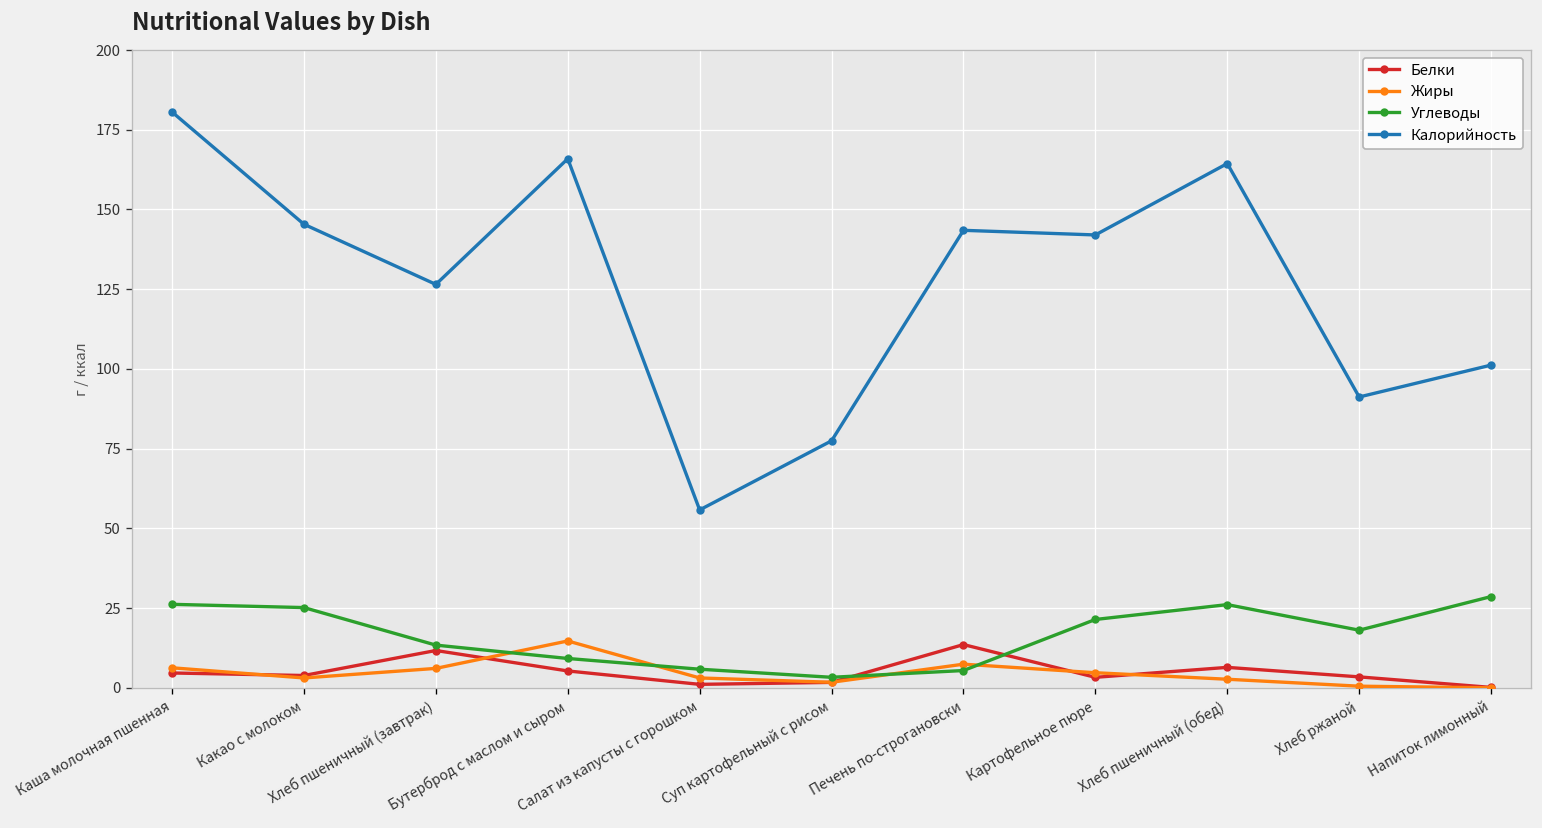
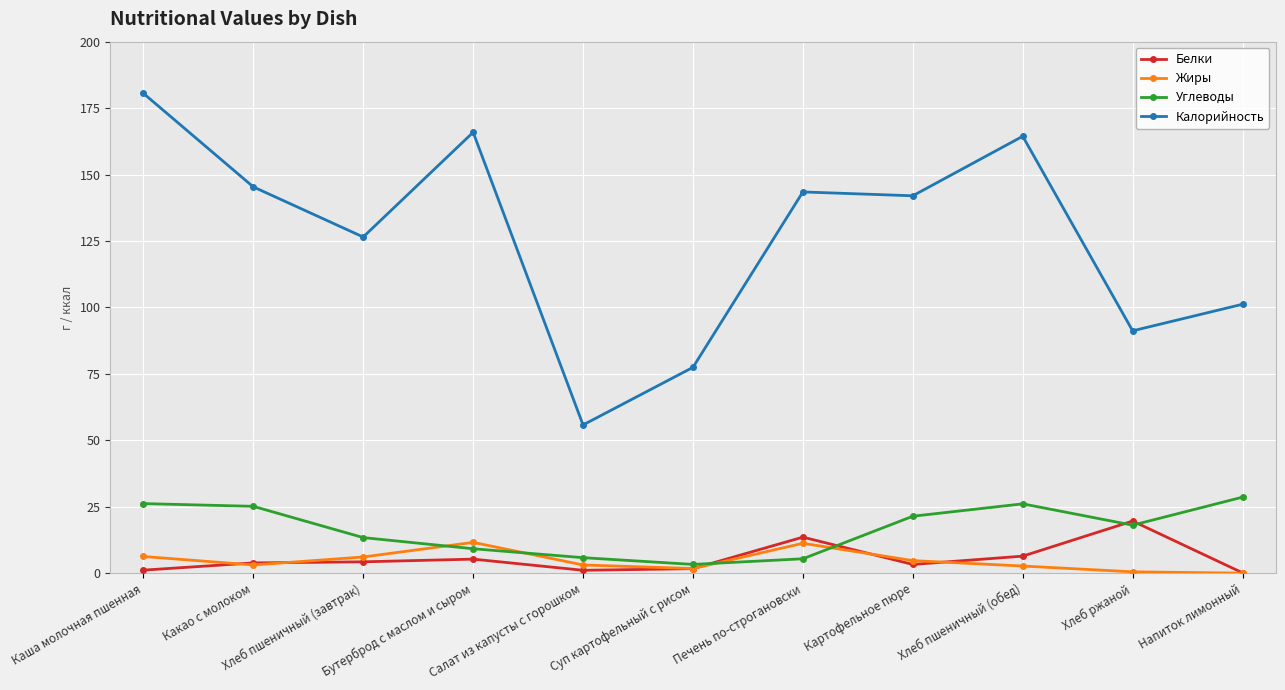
  {
    "Белки": {
-     "Каша молочная пшенная": 5,
-     "Хлеб пшеничный (завтрак)": 12,
+     "Каша молочная пшенная": 1,
+     "Хлеб пшеничный (завтрак)": 4,
      "Бутерброд с маслом и сыром": 5,
      "Салат из капусты с горошком": 1,
      "Печень по-строгановски": 14,
      "Картофельное пюре": 3,
      "Хлеб пшеничный (обед)": 6,
-     "Хлеб ржаной": 3
+     "Хлеб ржаной": 20
    },
    "Жиры": {
      "Каша молочная пшенная": 6,
      "Хлеб пшеничный (завтрак)": 6,
-     "Бутерброд с маслом и сыром": 15,
+     "Бутерброд с маслом и сыром": 12,
      "Салат из капусты с горошком": 3,
-     "Печень по-строгановски": 7,
+     "Печень по-строгановски": 11,
      "Картофельное пюре": 5,
      "Хлеб пшеничный (обед)": 3,
      "Хлеб ржаной": 1
    },
    "Углеводы": {
      "Каша молочная пшенная": 26,
      "Какао с молоком": 25,
      "Хлеб пшеничный (завтрак)": 13,
      "Бутерброд с маслом и сыром": 9,
      "Салат из капусты с горошком": 6,
      "Суп картофельный с рисом": 3,
      "Печень по-строгановски": 5,
      "Картофельное пюре": 21,
      "Хлеб пшеничный (обед)": 26,
      "Хлеб ржаной": 18,
      "Напиток лимонный": 29
    },
    "Калорийность": {
      "Каша молочная пшенная": 181,
      "Какао с молоком": 145,
      "Хлеб пшеничный (завтрак)": 127,
      "Бутерброд с маслом и сыром": 166,
      "Салат из капусты с горошком": 56,
      "Суп картофельный с рисом": 77,
      "Печень по-строгановски": 143,
      "Картофельное пюре": 142,
      "Хлеб пшеничный (обед)": 164,
      "Хлеб ржаной": 91,
      "Напиток лимонный": 101
    }
  }
